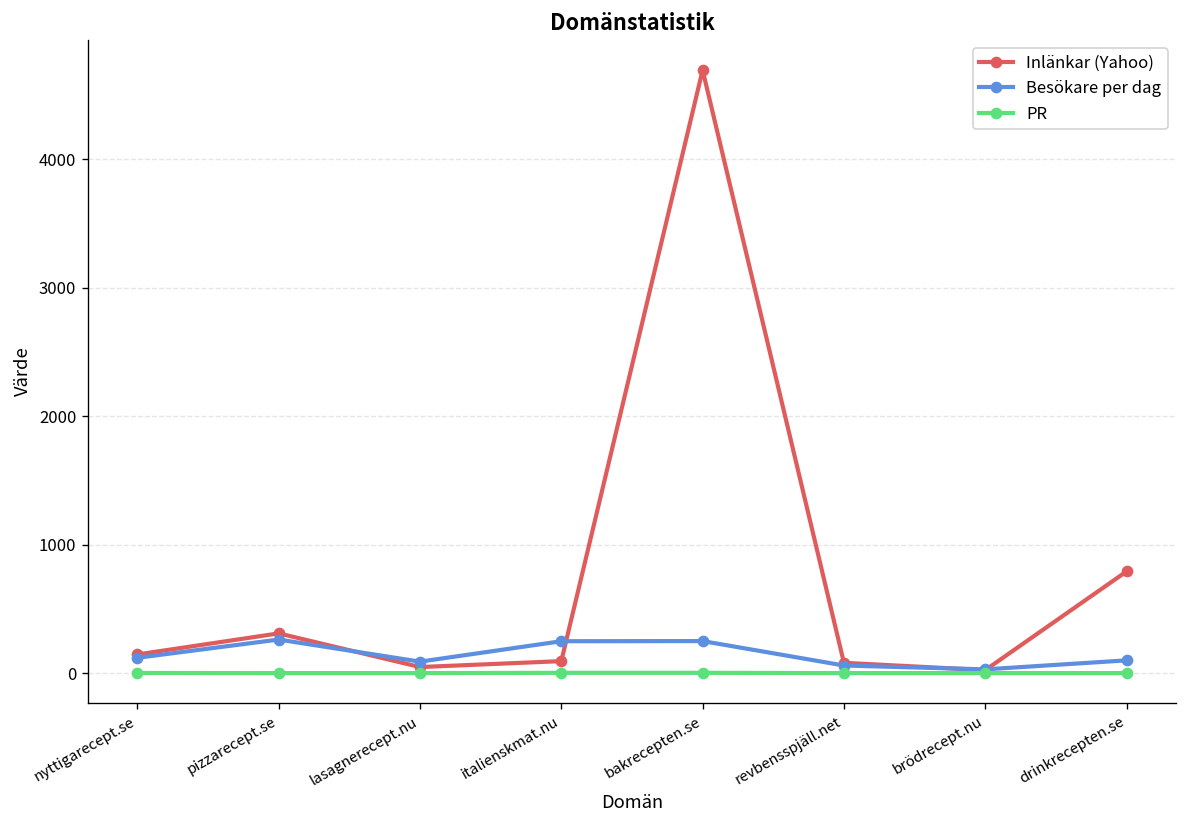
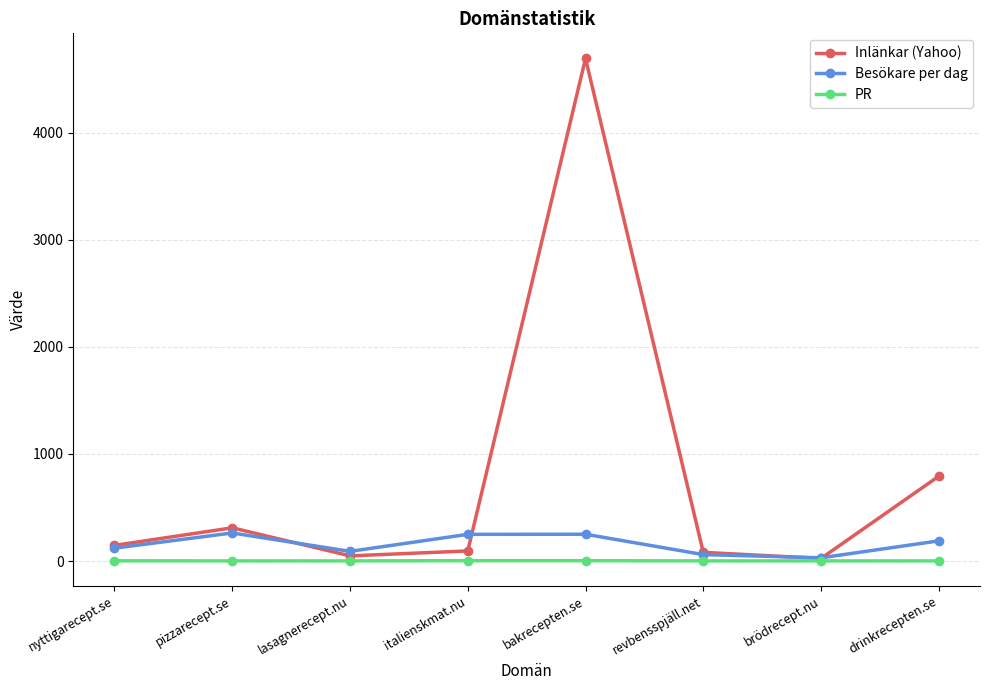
  {
    "Inlänkar (Yahoo)": {
      "nyttigarecept.se": 150,
      "pizzarecept.se": 310,
      "lasagnerecept.nu": 50,
      "italienskmat.nu": 90,
      "bakrecepten.se": 4690,
      "drinkrecepten.se": 790
    },
    "Besökare per dag": {
      "nyttigarecept.se": 120,
      "pizzarecept.se": 260,
      "lasagnerecept.nu": 90,
      "italienskmat.nu": 250,
      "bakrecepten.se": 250,
-     "drinkrecepten.se": 100
+     "drinkrecepten.se": 190
    },
    "PR": {
      "nyttigarecept.se": 0,
      "pizzarecept.se": 0,
      "lasagnerecept.nu": 0,
      "italienskmat.nu": 0,
      "bakrecepten.se": 0,
      "revbensspjäll.net": 0,
      "drinkrecepten.se": 0
    }
  }
